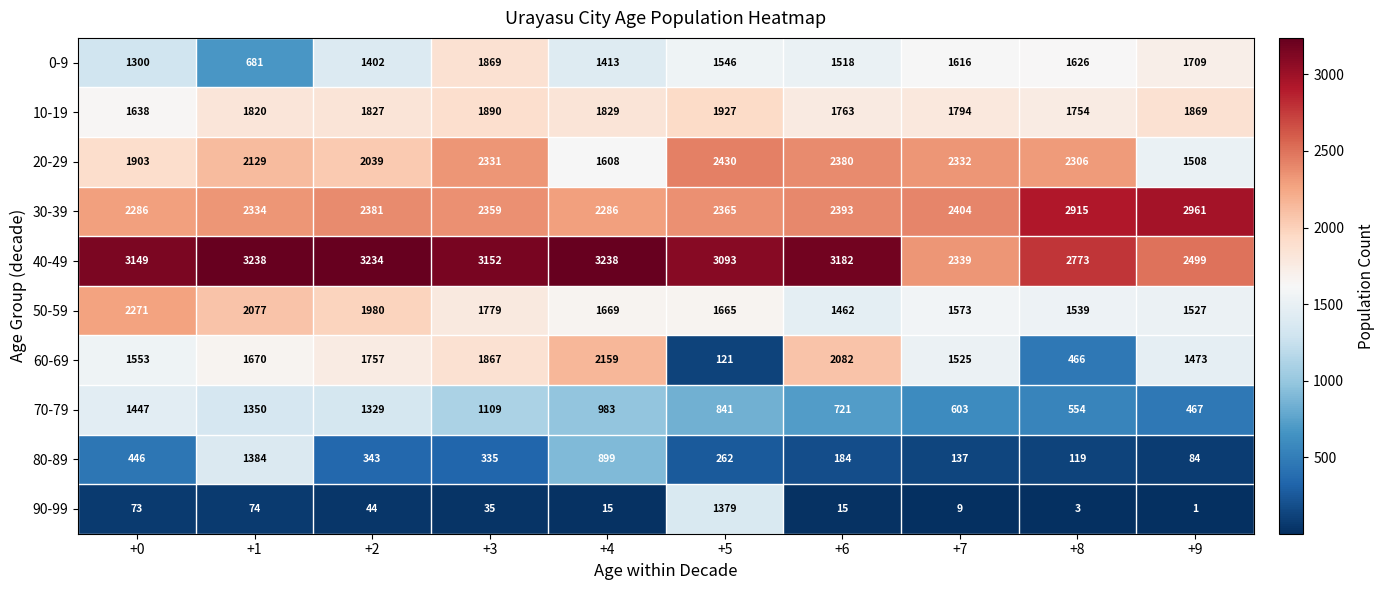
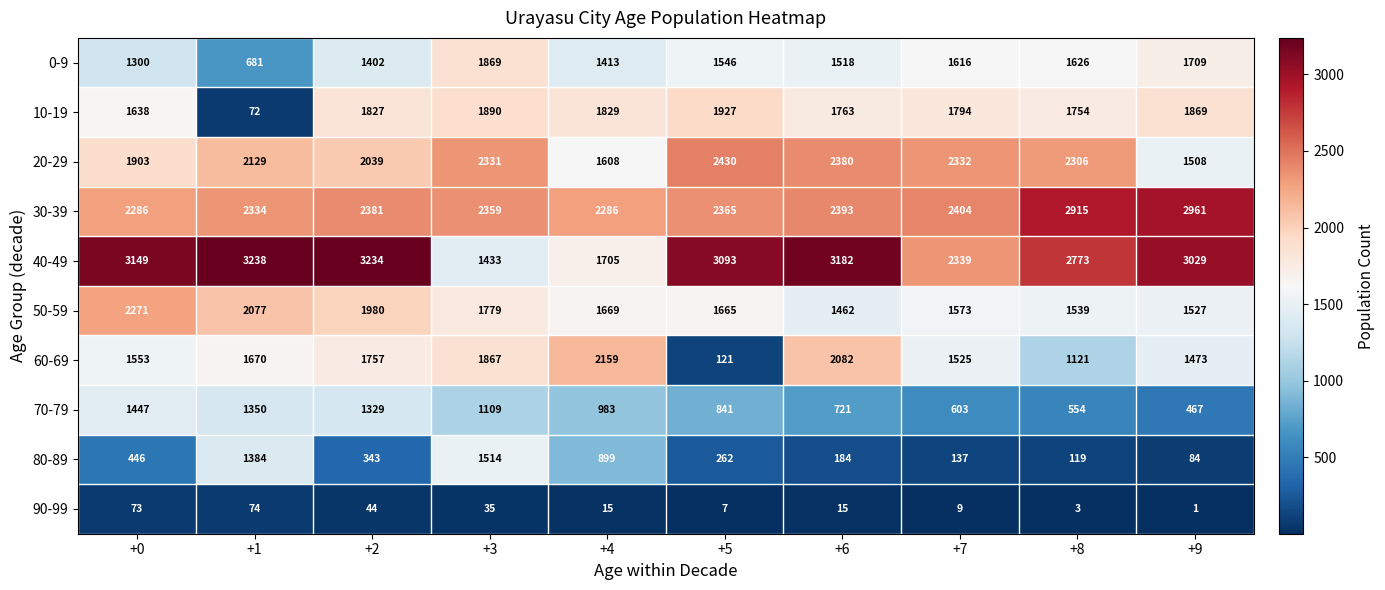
  {
    "0-9": {
      "+0": 1300,
      "+1": 681,
      "+2": 1402,
      "+3": 1869,
      "+4": 1413,
      "+5": 1546,
      "+6": 1518,
      "+7": 1616,
      "+8": 1626,
      "+9": 1709
    },
    "10-19": {
      "+0": 1638,
-     "+1": 1820,
+     "+1": 72,
      "+2": 1827,
      "+3": 1890,
      "+4": 1829,
      "+5": 1927,
      "+6": 1763,
      "+7": 1794,
      "+8": 1754,
      "+9": 1869
    },
    "20-29": {
      "+0": 1903,
      "+1": 2129,
      "+2": 2039,
      "+3": 2331,
      "+4": 1608,
      "+5": 2430,
      "+6": 2380,
      "+7": 2332,
      "+8": 2306,
      "+9": 1508
    },
    "30-39": {
      "+0": 2286,
      "+1": 2334,
      "+2": 2381,
      "+3": 2359,
      "+4": 2286,
      "+5": 2365,
      "+6": 2393,
      "+7": 2404,
      "+8": 2915,
      "+9": 2961
    },
    "40-49": {
      "+0": 3149,
      "+1": 3238,
      "+2": 3234,
-     "+3": 3152,
-     "+4": 3238,
+     "+3": 1433,
+     "+4": 1705,
      "+5": 3093,
      "+6": 3182,
      "+7": 2339,
      "+8": 2773,
-     "+9": 2499
+     "+9": 3029
    },
    "50-59": {
      "+0": 2271,
      "+1": 2077,
      "+2": 1980,
      "+3": 1779,
      "+4": 1669,
      "+5": 1665,
      "+6": 1462,
      "+7": 1573,
      "+8": 1539,
      "+9": 1527
    },
    "60-69": {
      "+0": 1553,
      "+1": 1670,
      "+2": 1757,
      "+3": 1867,
      "+4": 2159,
      "+5": 121,
      "+6": 2082,
      "+7": 1525,
-     "+8": 466,
+     "+8": 1121,
      "+9": 1473
    },
    "70-79": {
      "+0": 1447,
      "+1": 1350,
      "+2": 1329,
      "+3": 1109,
      "+4": 983,
      "+5": 841,
      "+6": 721,
      "+7": 603,
      "+8": 554,
      "+9": 467
    },
    "80-89": {
      "+0": 446,
      "+1": 1384,
      "+2": 343,
-     "+3": 335,
+     "+3": 1514,
      "+4": 899,
      "+5": 262,
      "+6": 184,
      "+7": 137,
      "+8": 119,
      "+9": 84
    },
    "90-99": {
      "+0": 73,
      "+1": 74,
      "+2": 44,
      "+3": 35,
      "+4": 15,
-     "+5": 1379,
+     "+5": 7,
      "+6": 15,
      "+7": 9,
      "+8": 3,
      "+9": 1
    }
  }
